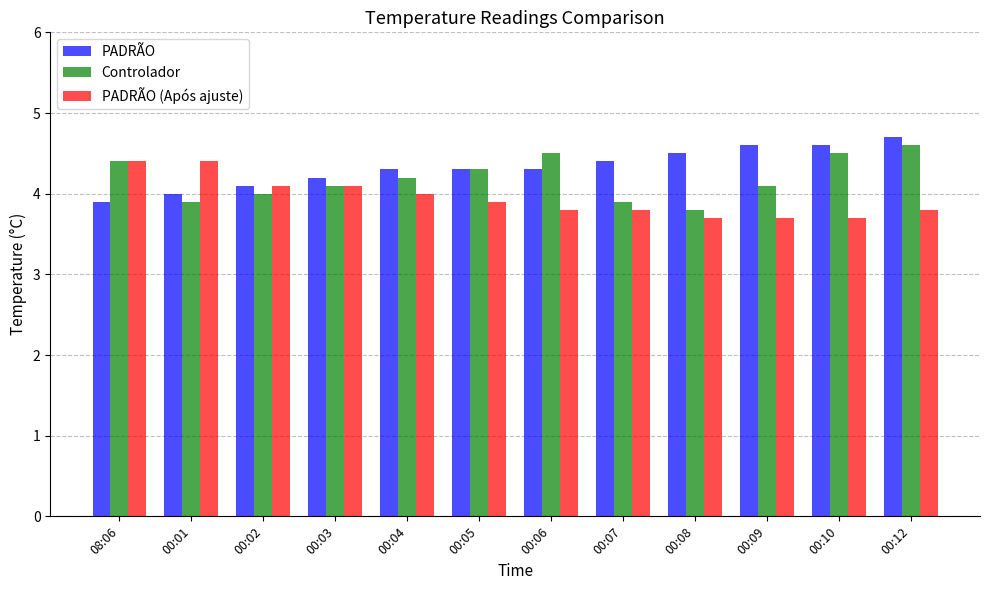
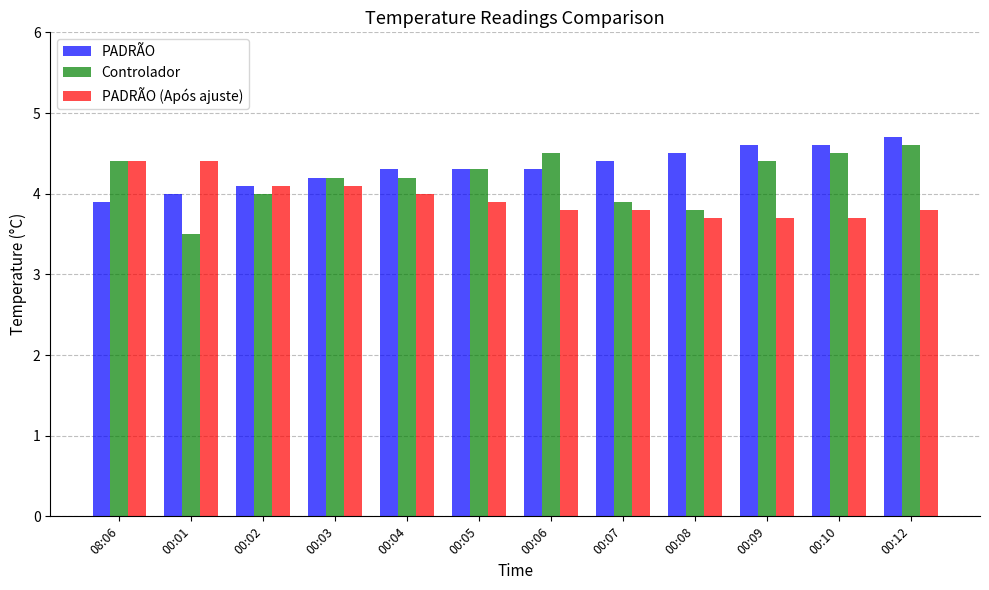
  {
    "PADRÃO": {
      "08:06": 3.9,
      "00:01": 4.0,
      "00:02": 4.1,
      "00:03": 4.2,
      "00:04": 4.3,
      "00:05": 4.3,
      "00:06": 4.3,
      "00:07": 4.4,
      "00:08": 4.5,
      "00:09": 4.6,
      "00:10": 4.6,
      "00:12": 4.7
    },
    "Controlador": {
      "08:06": 4.4,
-     "00:01": 3.9,
+     "00:01": 3.5,
      "00:02": 4.0,
-     "00:03": 4.1,
+     "00:03": 4.2,
      "00:04": 4.2,
      "00:05": 4.3,
      "00:06": 4.5,
      "00:07": 3.9,
      "00:08": 3.8,
-     "00:09": 4.1,
+     "00:09": 4.4,
      "00:10": 4.5,
      "00:12": 4.6
    },
    "PADRÃO (Após ajuste)": {
      "08:06": 4.4,
      "00:01": 4.4,
      "00:02": 4.1,
      "00:03": 4.1,
      "00:04": 4.0,
      "00:05": 3.9,
      "00:06": 3.8,
      "00:07": 3.8,
      "00:08": 3.7,
      "00:09": 3.7,
      "00:10": 3.7,
      "00:12": 3.8
    }
  }
